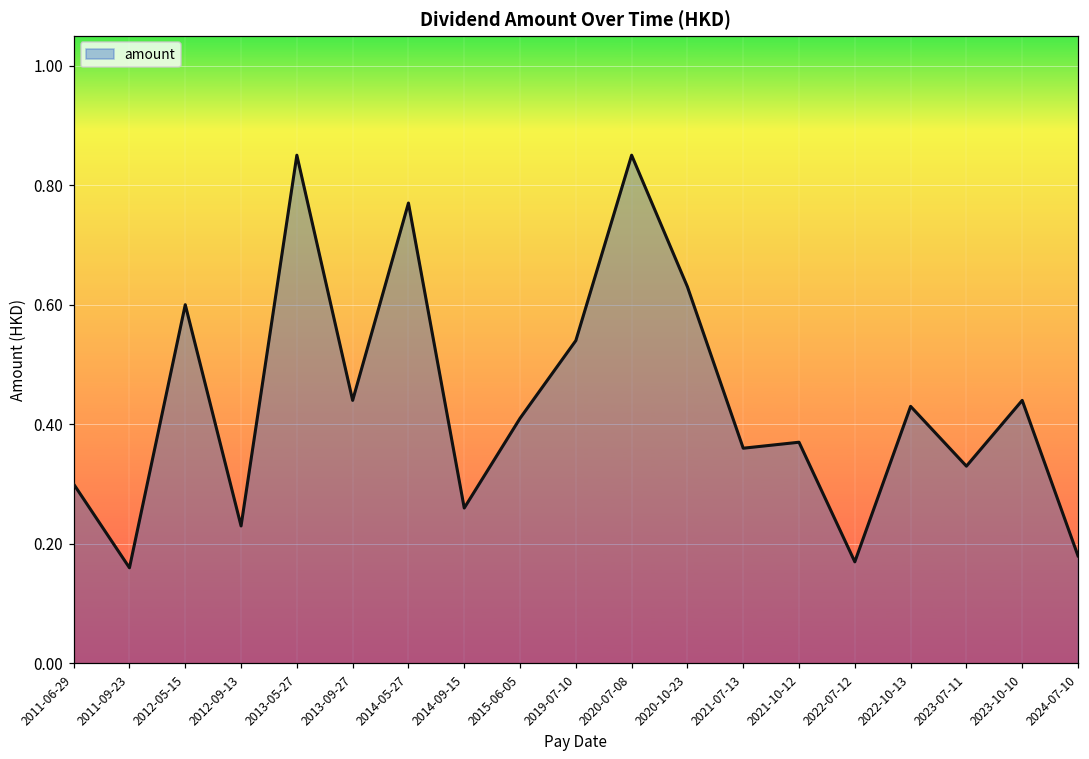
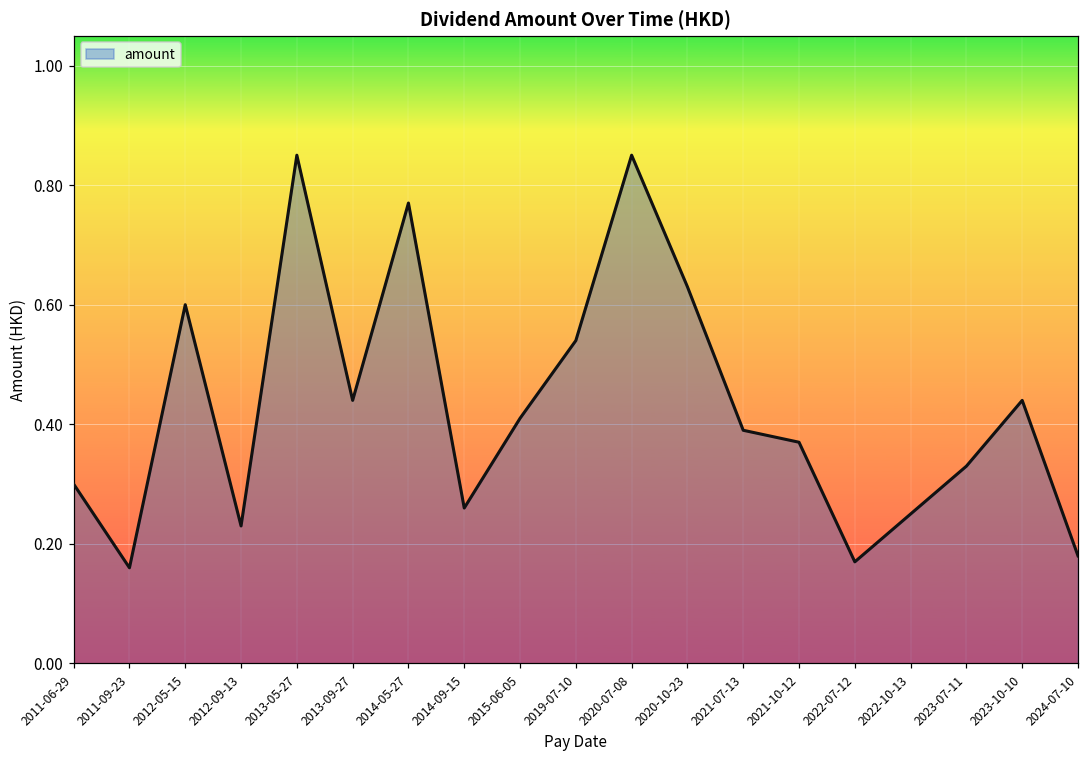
  {
    "2011-06-29": 0.30,
    "2011-09-23": 0.16,
    "2012-05-15": 0.60,
    "2012-09-13": 0.23,
    "2013-05-27": 0.85,
    "2013-09-27": 0.44,
    "2014-05-27": 0.77,
    "2014-09-15": 0.26,
    "2015-06-05": 0.41,
    "2019-07-10": 0.54,
    "2020-07-08": 0.85,
    "2020-10-23": 0.63,
-   "2021-07-13": 0.36,
+   "2021-07-13": 0.39,
    "2021-10-12": 0.37,
    "2022-07-12": 0.17,
-   "2022-10-13": 0.43,
+   "2022-10-13": 0.25,
    "2023-07-11": 0.33,
    "2023-10-10": 0.44,
    "2024-07-10": 0.18
  }
